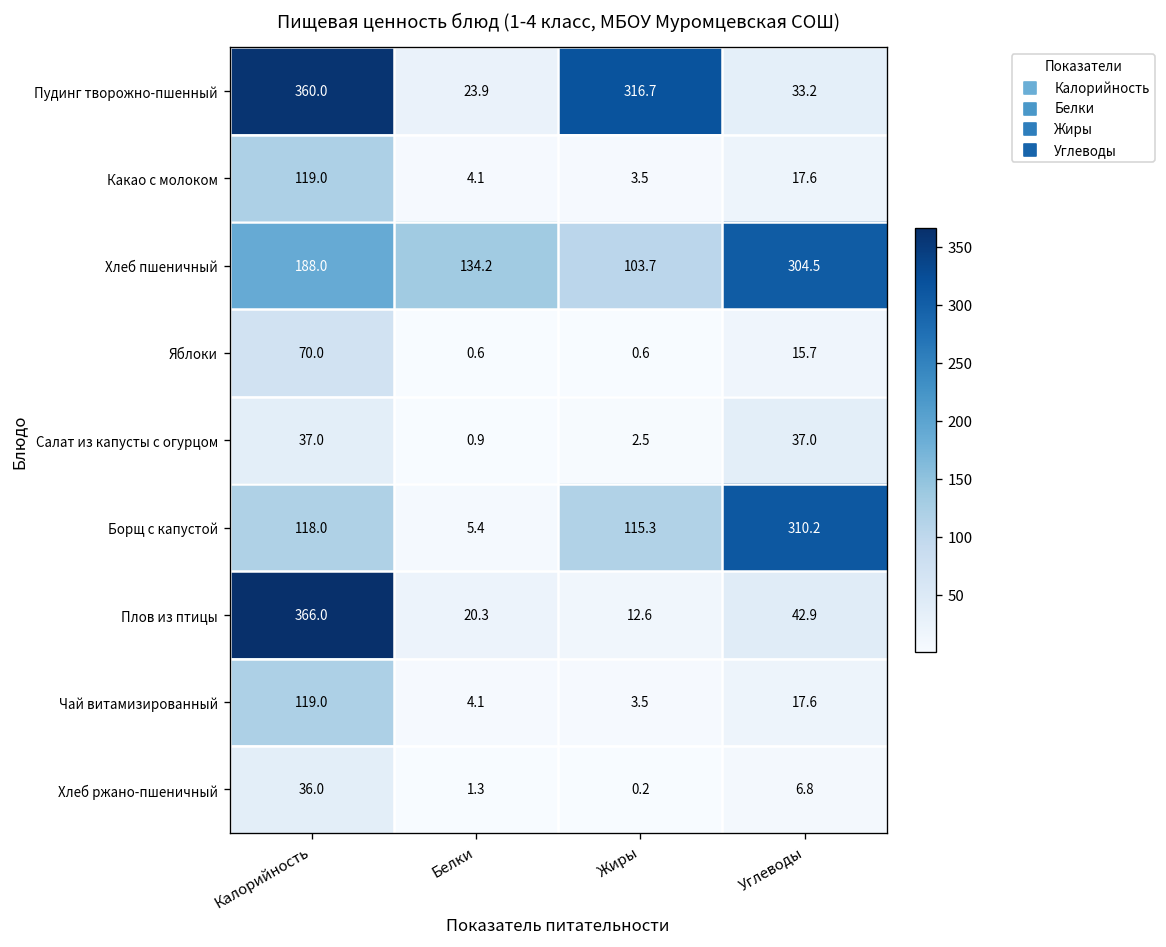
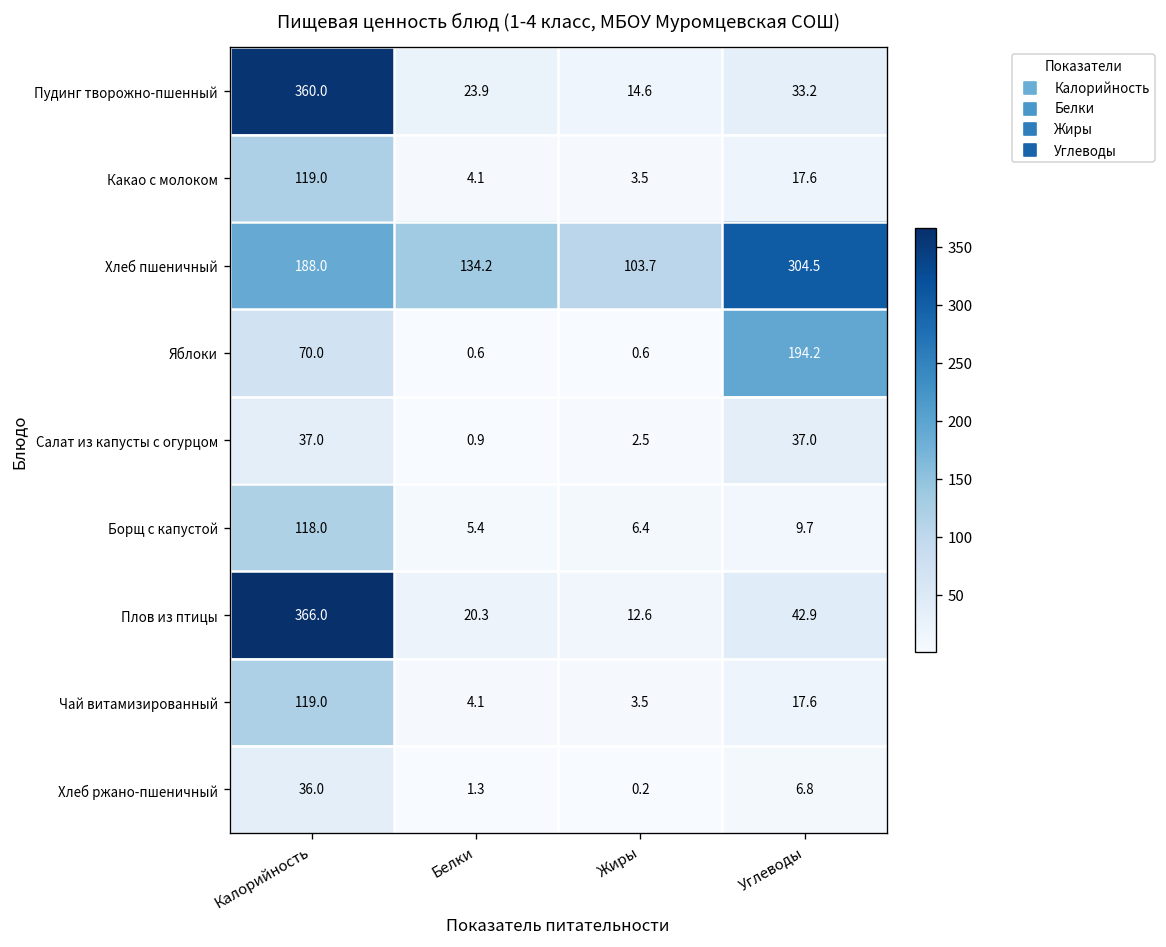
  {
    "Пудинг творожно-пшенный": {
      "Калорийность": 360.0,
      "Белки": 23.9,
-     "Жиры": 316.7,
+     "Жиры": 14.6,
      "Углеводы": 33.2
    },
    "Какао с молоком": {
      "Калорийность": 119.0,
      "Белки": 4.1,
      "Жиры": 3.5,
      "Углеводы": 17.6
    },
    "Хлеб пшеничный": {
      "Калорийность": 188.0,
      "Белки": 134.2,
      "Жиры": 103.7,
      "Углеводы": 304.5
    },
    "Яблоки": {
      "Калорийность": 70.0,
      "Белки": 0.6,
      "Жиры": 0.6,
-     "Углеводы": 15.7
+     "Углеводы": 194.2
    },
    "Салат из капусты с огурцом": {
      "Калорийность": 37.0,
      "Белки": 0.9,
      "Жиры": 2.5,
      "Углеводы": 37.0
    },
    "Борщ с капустой": {
      "Калорийность": 118.0,
      "Белки": 5.4,
-     "Жиры": 115.3,
-     "Углеводы": 310.2
+     "Жиры": 6.4,
+     "Углеводы": 9.7
    },
    "Плов из птицы": {
      "Калорийность": 366.0,
      "Белки": 20.3,
      "Жиры": 12.6,
      "Углеводы": 42.9
    },
    "Чай витамизированный": {
      "Калорийность": 119.0,
      "Белки": 4.1,
      "Жиры": 3.5,
      "Углеводы": 17.6
    },
    "Хлеб ржано-пшеничный": {
      "Калорийность": 36.0,
      "Белки": 1.3,
      "Жиры": 0.2,
      "Углеводы": 6.8
    }
  }
